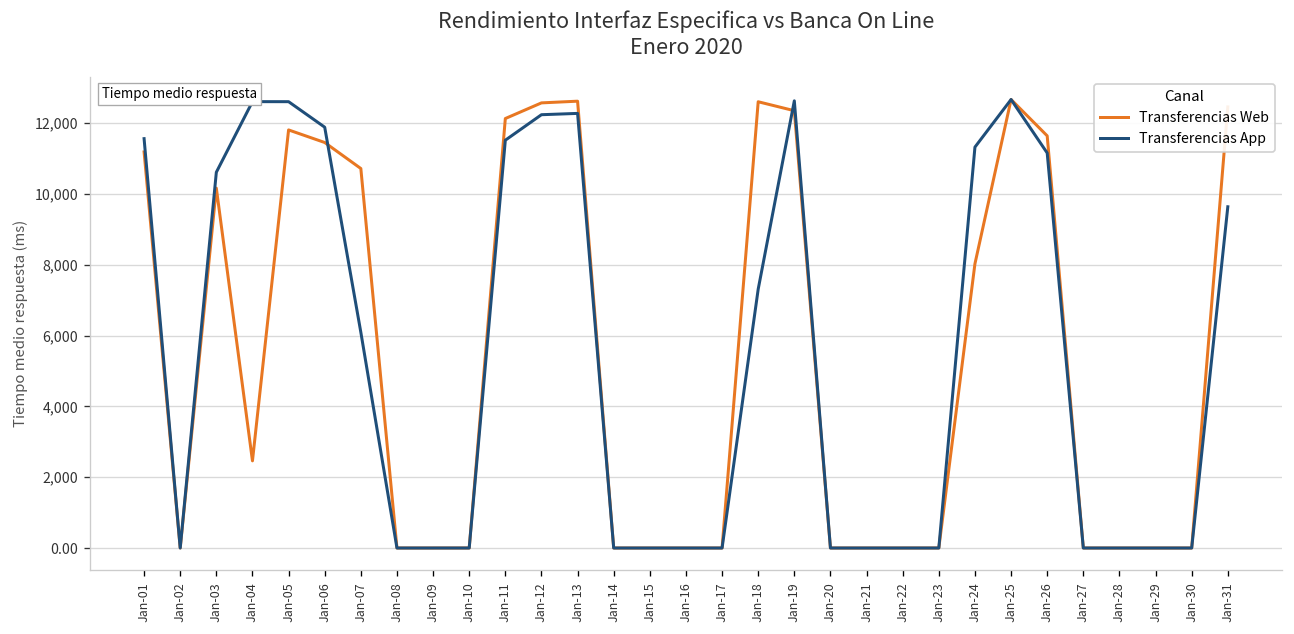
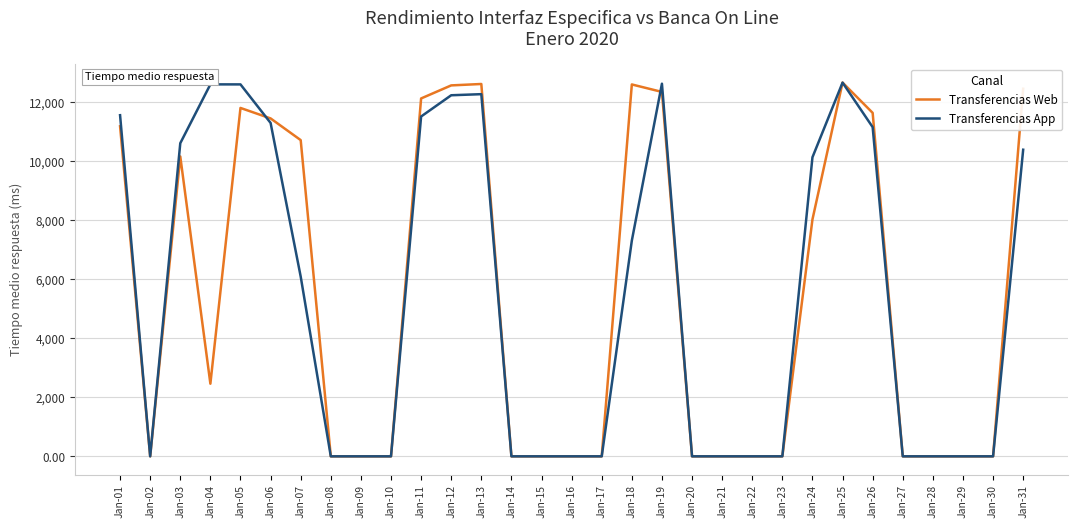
  {
    "Transferencias Web": {
      "Jan-01": "11,200",
      "Jan-03": "10,200",
      "Jan-04": "2,500",
      "Jan-05": "11,800",
      "Jan-06": "11,500",
      "Jan-07": "10,700",
      "Jan-11": "12,100",
      "Jan-12": "12,600",
      "Jan-13": "12,600",
      "Jan-18": "12,600",
      "Jan-19": "12,400",
      "Jan-24": "8,000",
      "Jan-26": "11,600"
    },
    "Transferencias App": {
      "Jan-01": "11,600",
      "Jan-03": "10,600",
      "Jan-05": "12,600",
-     "Jan-06": "11,900",
+     "Jan-06": "11,300",
      "Jan-07": "6,100",
      "Jan-11": "11,500",
      "Jan-12": "12,200",
      "Jan-13": "12,300",
      "Jan-18": "7,300",
      "Jan-19": "12,600",
-     "Jan-24": "11,300",
+     "Jan-24": "10,100",
      "Jan-26": "11,200",
-     "Jan-31": "9,600"
+     "Jan-31": "10,400"
    }
  }
